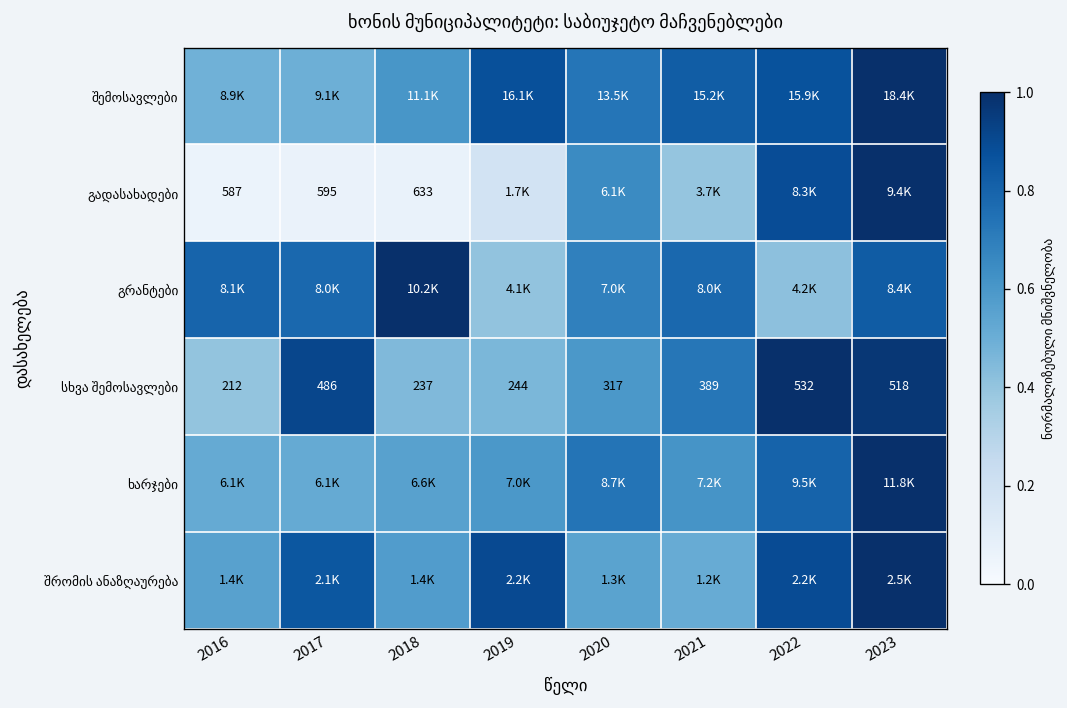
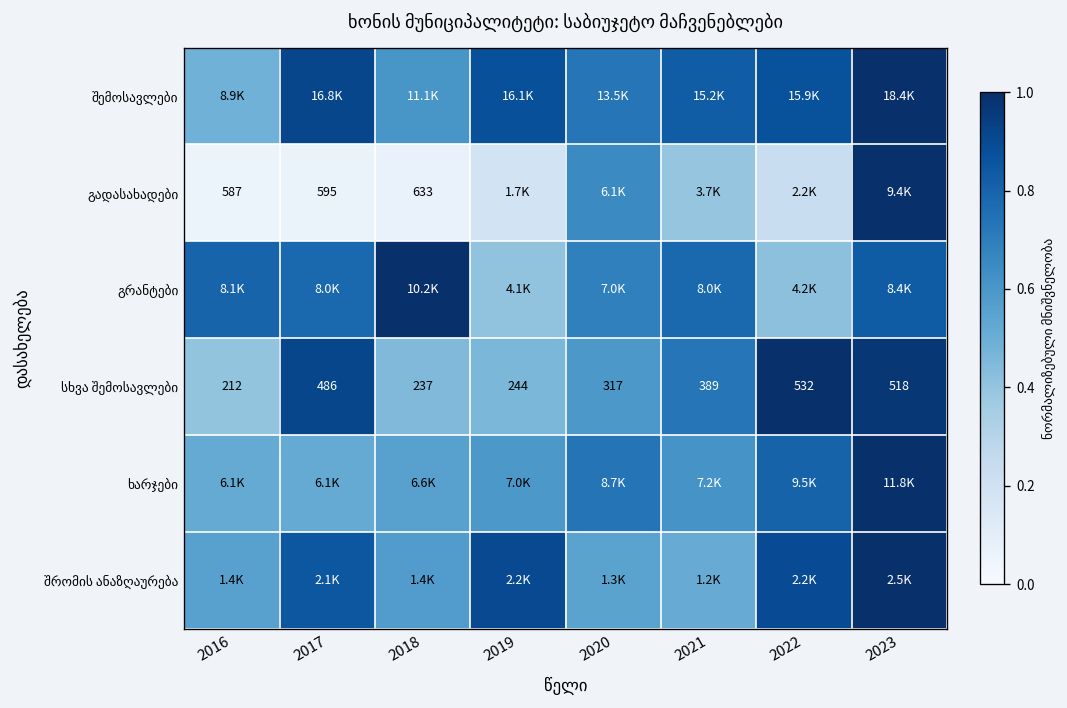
  {
    "შემოსავლები": {
      "2016": "8.9K",
-     "2017": "9.1K",
+     "2017": "16.8K",
      "2018": "11.1K",
      "2019": "16.1K",
      "2020": "13.5K",
      "2021": "15.2K",
      "2022": "15.9K",
      "2023": "18.4K"
    },
    "გადასახადები": {
      "2016": "587",
      "2017": "595",
      "2018": "633",
      "2019": "1.7K",
      "2020": "6.1K",
      "2021": "3.7K",
-     "2022": "8.3K",
+     "2022": "2.2K",
      "2023": "9.4K"
    },
    "გრანტები": {
      "2016": "8.1K",
      "2017": "8.0K",
      "2018": "10.2K",
      "2019": "4.1K",
      "2020": "7.0K",
      "2021": "8.0K",
      "2022": "4.2K",
      "2023": "8.4K"
    },
    "სხვა შემოსავლები": {
      "2016": "212",
      "2017": "486",
      "2018": "237",
      "2019": "244",
      "2020": "317",
      "2021": "389",
      "2022": "532",
      "2023": "518"
    },
    "ხარჯები": {
      "2016": "6.1K",
      "2017": "6.1K",
      "2018": "6.6K",
      "2019": "7.0K",
      "2020": "8.7K",
      "2021": "7.2K",
      "2022": "9.5K",
      "2023": "11.8K"
    },
    "შრომის ანაზღაურება": {
      "2016": "1.4K",
      "2017": "2.1K",
      "2018": "1.4K",
      "2019": "2.2K",
      "2020": "1.3K",
      "2021": "1.2K",
      "2022": "2.2K",
      "2023": "2.5K"
    }
  }
